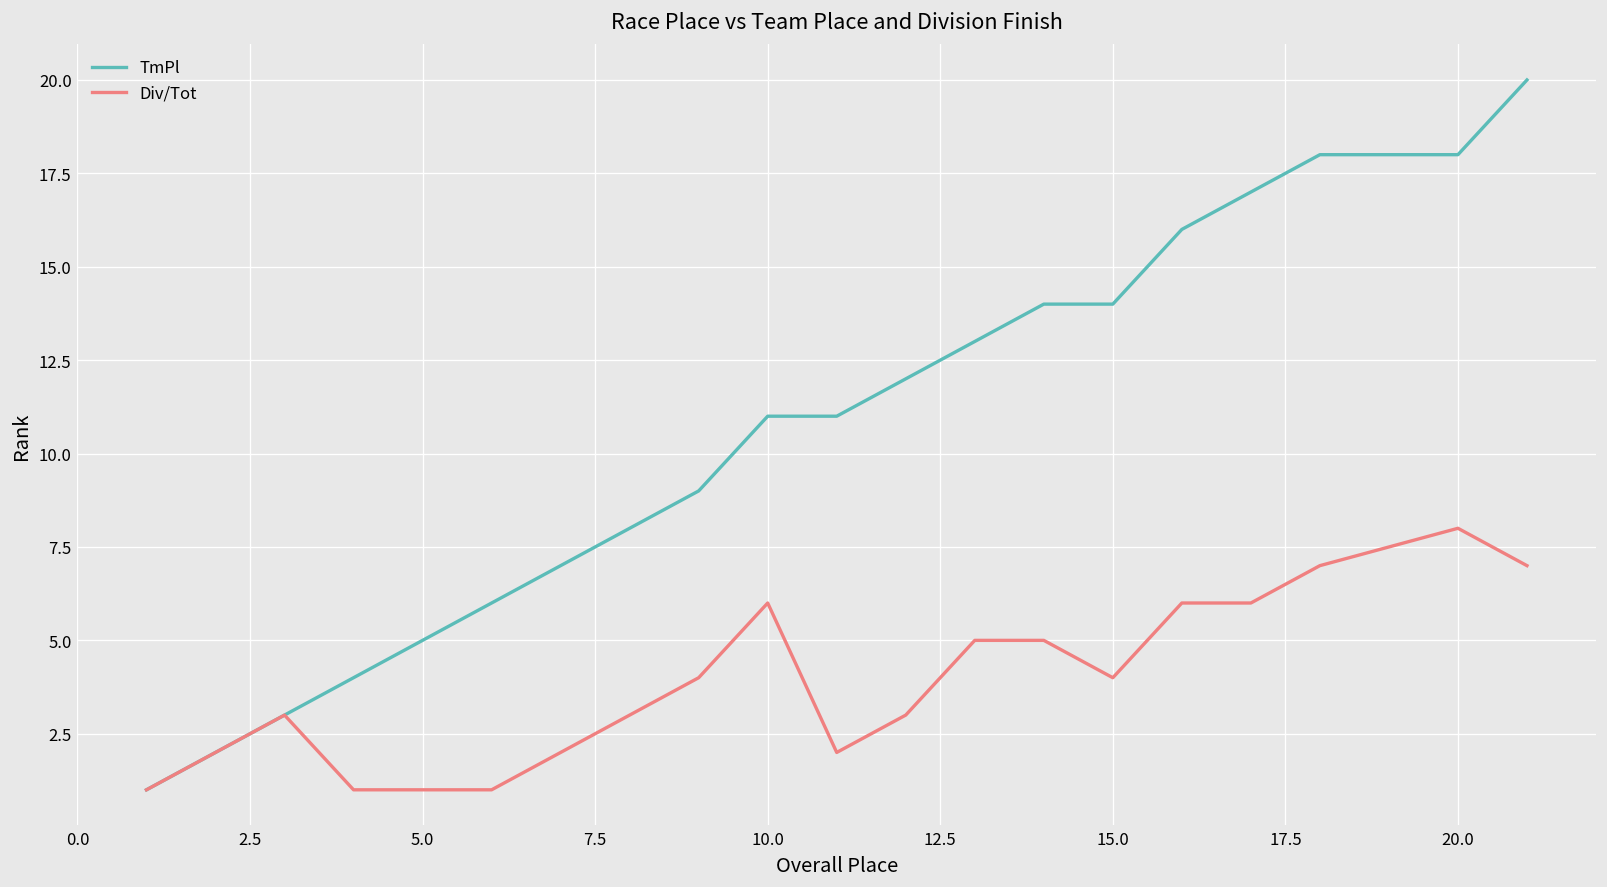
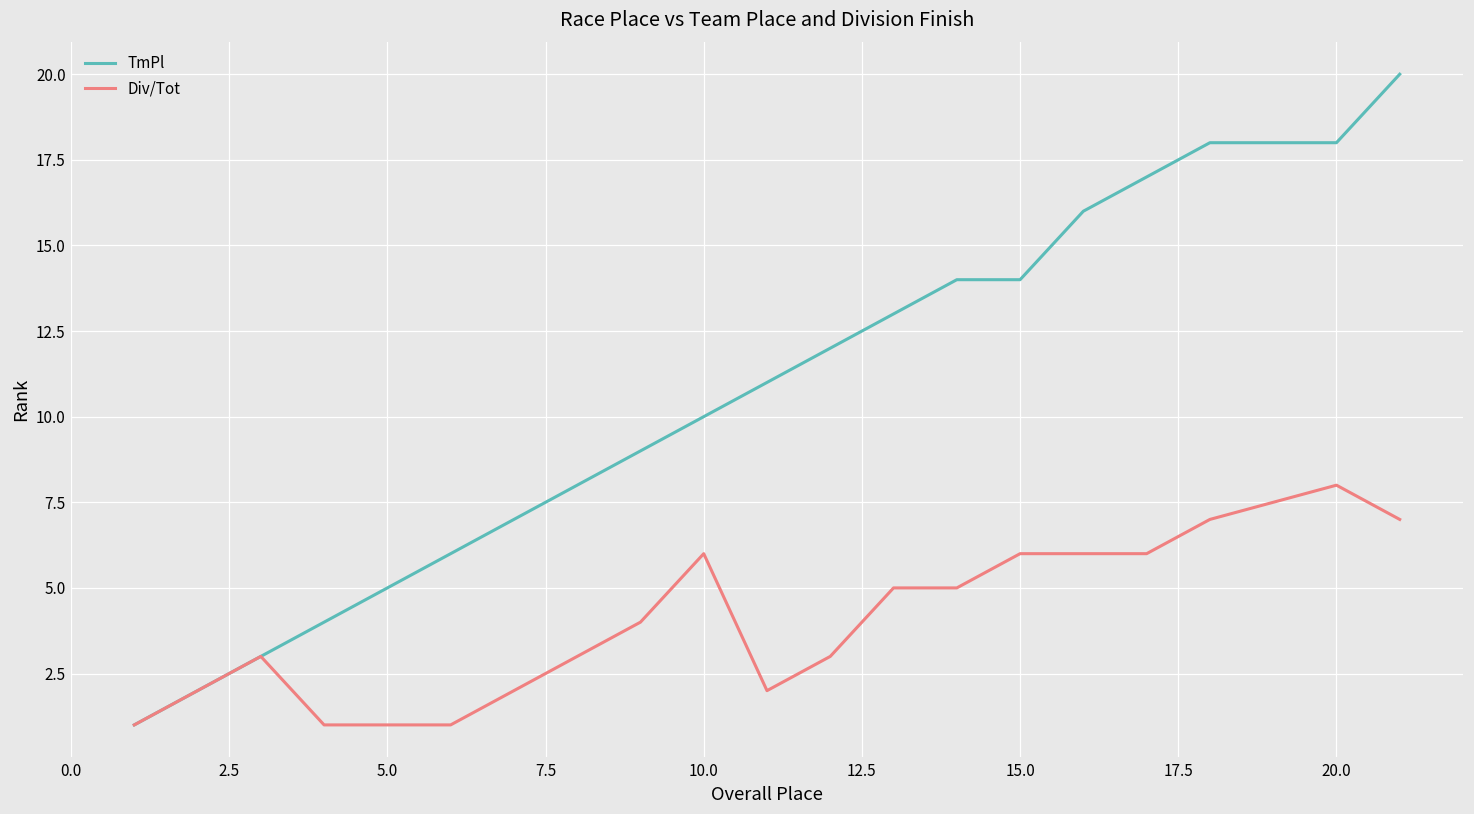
  {
    "TmPl": {
      "5.0": 5,
-     "10.0": 11,
+     "10.0": 10,
      "15.0": 14,
      "20.0": 18
    },
    "Div/Tot": {
      "5.0": 1,
      "10.0": 6,
-     "15.0": 4,
+     "15.0": 6,
      "20.0": 8
    }
  }
